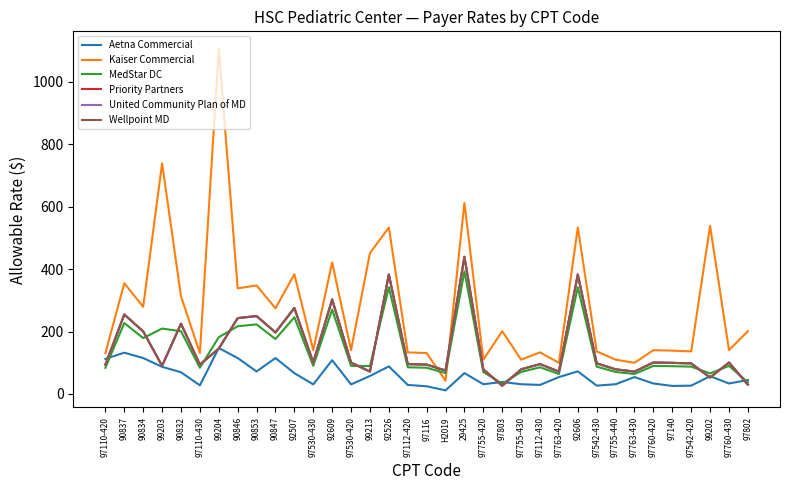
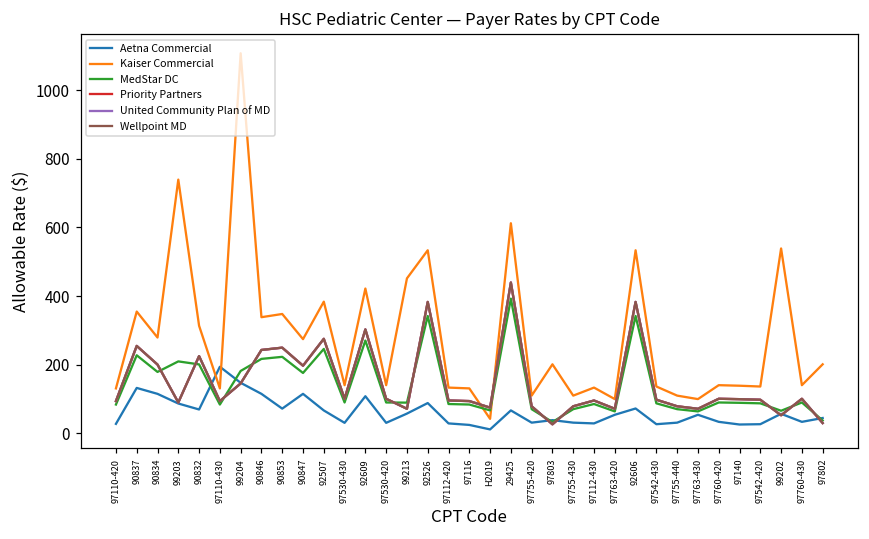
  {
    "Aetna Commercial": {
-     "97110-420": 110,
+     "97110-420": 30,
      "90837": 130,
      "90834": 120,
      "90832": 70,
-     "97110-430": 30,
+     "97110-430": 190,
      "90846": 120,
      "90853": 70,
      "90847": 120,
      "92507": 70,
      "97530-430": 30,
      "92609": 110,
      "97530-420": 30,
      "99213": 60,
      "92526": 90,
      "97112-420": 30,
      "97116": 20,
      "H2019": 10,
      "29425": 70,
      "97755-420": 30,
      "97755-430": 30,
      "97112-430": 30,
      "97763-420": 50,
      "92606": 70,
      "97542-430": 30,
      "97755-440": 30,
      "97763-430": 50,
      "97760-420": 30,
      "97140": 30,
      "97542-420": 30,
      "97760-430": 30
    },
    "Kaiser Commercial": {
      "97110-420": 130,
      "90837": 350,
      "90834": 280,
      "99203": 740,
      "90832": 310,
      "97110-430": 130,
      "90846": 340,
      "90853": 350,
      "90847": 270,
      "92507": 380,
      "97530-430": 140,
      "92609": 420,
      "97530-420": 140,
      "99213": 450,
      "92526": 530,
      "97112-420": 130,
      "97116": 130,
      "H2019": 40,
      "29425": 610,
      "97755-420": 110,
      "97803": 200,
      "97755-430": 110,
      "97112-430": 130,
      "97763-420": 100,
      "92606": 530,
      "97542-430": 140,
      "97755-440": 110,
      "97763-430": 100,
      "97760-420": 140,
      "97140": 140,
      "97542-420": 140,
      "99202": 540,
      "97760-430": 140,
      "97802": 200
    },
    "MedStar DC": {
      "97110-420": 80,
      "90837": 230,
      "90834": 180,
      "99203": 210,
      "90832": 200,
      "97110-430": 80,
      "99204": 180,
      "90846": 220,
      "90853": 220,
      "90847": 180,
      "92507": 250,
      "97530-430": 90,
      "92609": 270,
      "97530-420": 90,
      "99213": 90,
      "92526": 340,
      "97112-420": 90,
      "97116": 80,
      "29425": 390,
      "97755-420": 70,
      "97755-430": 70,
      "97112-430": 90,
      "92606": 340,
      "97542-430": 90,
      "97755-440": 70,
      "97760-420": 90,
      "97140": 90,
      "97542-420": 90,
      "99202": 70,
      "97760-430": 90
    },
    "Wellpoint MD": {
      "97110-420": 90,
      "90837": 250,
      "90834": 200,
      "90832": 230,
      "97110-430": 90,
      "90846": 240,
      "90853": 250,
      "90847": 200,
      "92507": 280,
      "97530-430": 100,
      "92609": 300,
      "97530-420": 100,
      "99213": 70,
      "92526": 380,
      "97112-420": 100,
      "97116": 90,
      "29425": 440,
      "97755-420": 80,
      "97755-430": 80,
      "97112-430": 100,
      "92606": 380,
      "97542-430": 100,
      "97755-440": 80,
      "97760-420": 100,
      "97140": 100,
      "97542-420": 100,
      "97760-430": 100
    }
  }
